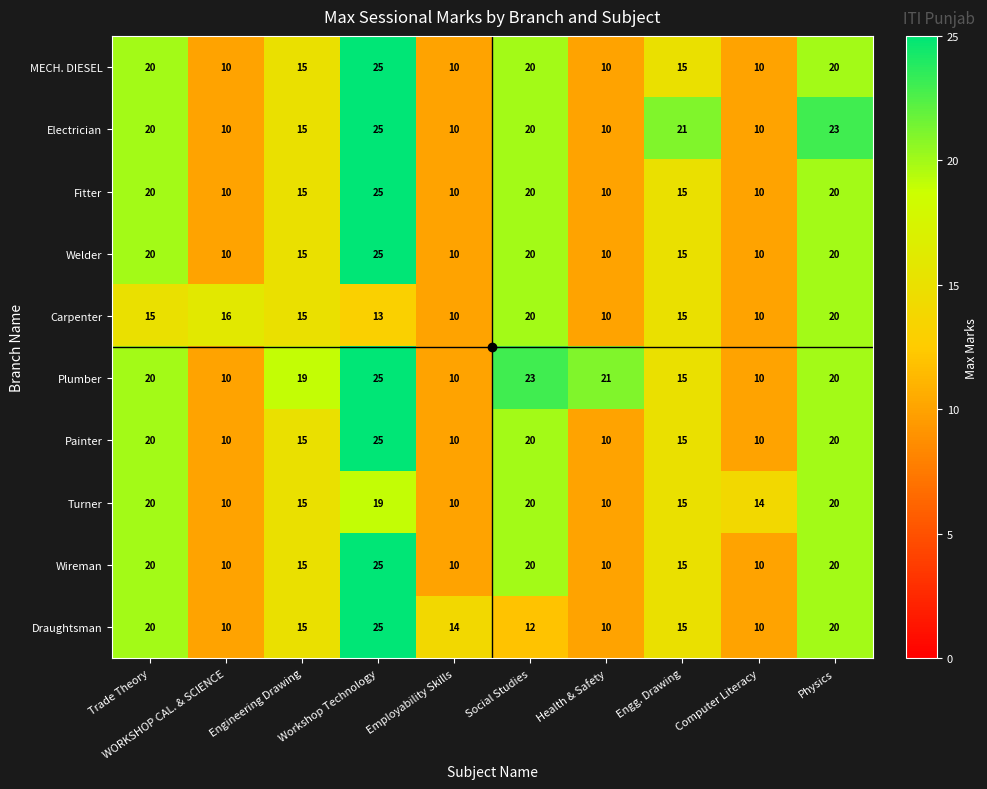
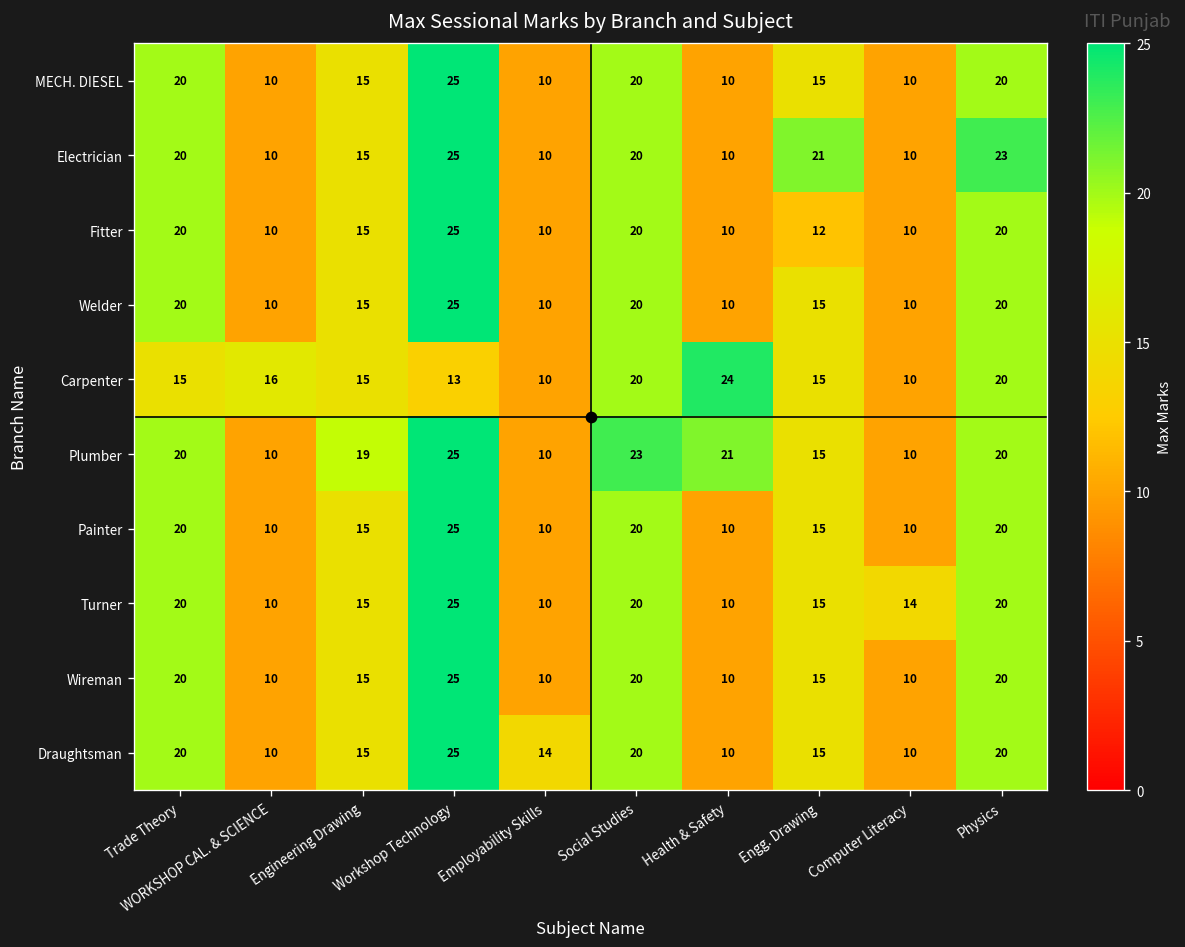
  {
    "MECH. DIESEL": {
      "Trade Theory": 20,
      "WORKSHOP CAL. & SCIENCE": 10,
      "Engineering Drawing": 15,
      "Workshop Technology": 25,
      "Employability Skills": 10,
      "Social Studies": 20,
      "Health & Safety": 10,
      "Engg. Drawing": 15,
      "Computer Literacy": 10,
      "Physics": 20
    },
    "Electrician": {
      "Trade Theory": 20,
      "WORKSHOP CAL. & SCIENCE": 10,
      "Engineering Drawing": 15,
      "Workshop Technology": 25,
      "Employability Skills": 10,
      "Social Studies": 20,
      "Health & Safety": 10,
      "Engg. Drawing": 21,
      "Computer Literacy": 10,
      "Physics": 23
    },
    "Fitter": {
      "Trade Theory": 20,
      "WORKSHOP CAL. & SCIENCE": 10,
      "Engineering Drawing": 15,
      "Workshop Technology": 25,
      "Employability Skills": 10,
      "Social Studies": 20,
      "Health & Safety": 10,
-     "Engg. Drawing": 15,
+     "Engg. Drawing": 12,
      "Computer Literacy": 10,
      "Physics": 20
    },
    "Welder": {
      "Trade Theory": 20,
      "WORKSHOP CAL. & SCIENCE": 10,
      "Engineering Drawing": 15,
      "Workshop Technology": 25,
      "Employability Skills": 10,
      "Social Studies": 20,
      "Health & Safety": 10,
      "Engg. Drawing": 15,
      "Computer Literacy": 10,
      "Physics": 20
    },
    "Carpenter": {
      "Trade Theory": 15,
      "WORKSHOP CAL. & SCIENCE": 16,
      "Engineering Drawing": 15,
      "Workshop Technology": 13,
      "Employability Skills": 10,
      "Social Studies": 20,
-     "Health & Safety": 10,
+     "Health & Safety": 24,
      "Engg. Drawing": 15,
      "Computer Literacy": 10,
      "Physics": 20
    },
    "Plumber": {
      "Trade Theory": 20,
      "WORKSHOP CAL. & SCIENCE": 10,
      "Engineering Drawing": 19,
      "Workshop Technology": 25,
      "Employability Skills": 10,
      "Social Studies": 23,
      "Health & Safety": 21,
      "Engg. Drawing": 15,
      "Computer Literacy": 10,
      "Physics": 20
    },
    "Painter": {
      "Trade Theory": 20,
      "WORKSHOP CAL. & SCIENCE": 10,
      "Engineering Drawing": 15,
      "Workshop Technology": 25,
      "Employability Skills": 10,
      "Social Studies": 20,
      "Health & Safety": 10,
      "Engg. Drawing": 15,
      "Computer Literacy": 10,
      "Physics": 20
    },
    "Turner": {
      "Trade Theory": 20,
      "WORKSHOP CAL. & SCIENCE": 10,
      "Engineering Drawing": 15,
-     "Workshop Technology": 19,
+     "Workshop Technology": 25,
      "Employability Skills": 10,
      "Social Studies": 20,
      "Health & Safety": 10,
      "Engg. Drawing": 15,
      "Computer Literacy": 14,
      "Physics": 20
    },
    "Wireman": {
      "Trade Theory": 20,
      "WORKSHOP CAL. & SCIENCE": 10,
      "Engineering Drawing": 15,
      "Workshop Technology": 25,
      "Employability Skills": 10,
      "Social Studies": 20,
      "Health & Safety": 10,
      "Engg. Drawing": 15,
      "Computer Literacy": 10,
      "Physics": 20
    },
    "Draughtsman": {
      "Trade Theory": 20,
      "WORKSHOP CAL. & SCIENCE": 10,
      "Engineering Drawing": 15,
      "Workshop Technology": 25,
      "Employability Skills": 14,
-     "Social Studies": 12,
+     "Social Studies": 20,
      "Health & Safety": 10,
      "Engg. Drawing": 15,
      "Computer Literacy": 10,
      "Physics": 20
    }
  }
